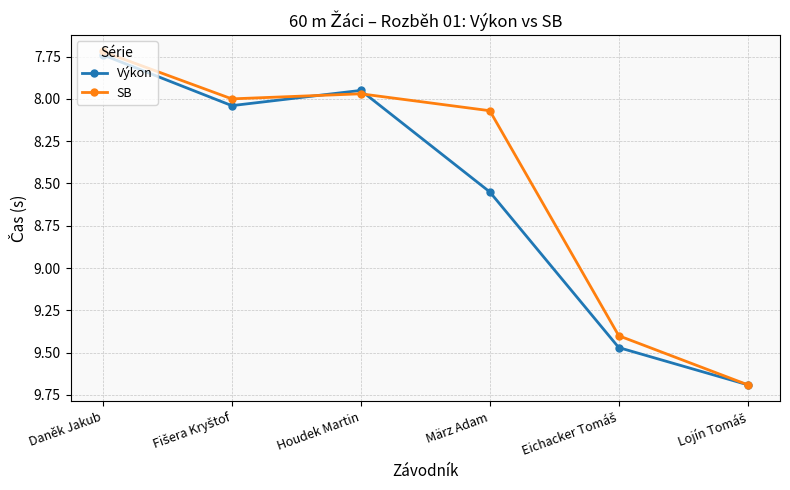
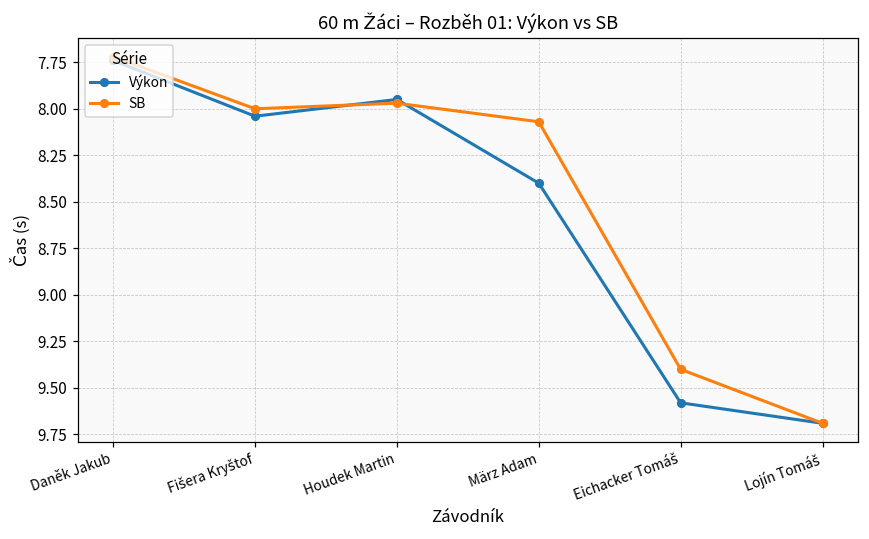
  {
    "Výkon": {
      "Fišera Kryštof": 8.04,
      "Houdek Martin": 7.95,
-     "März Adam": 8.55,
-     "Eichacker Tomáš": 9.47
+     "März Adam": 8.40,
+     "Eichacker Tomáš": 9.58
    },
    "SB": {
      "Fišera Kryštof": 8.00,
      "Houdek Martin": 7.97,
      "März Adam": 8.07,
      "Eichacker Tomáš": 9.40
    }
  }
